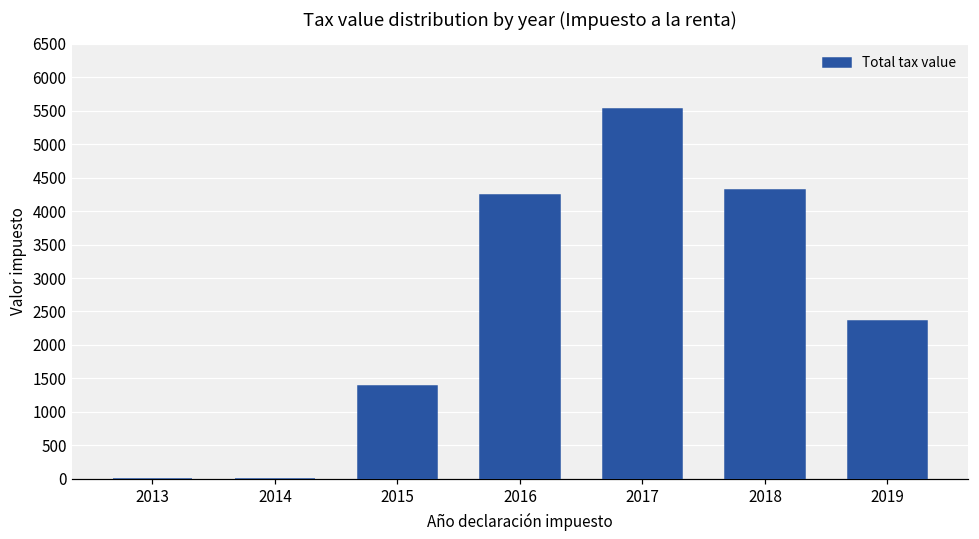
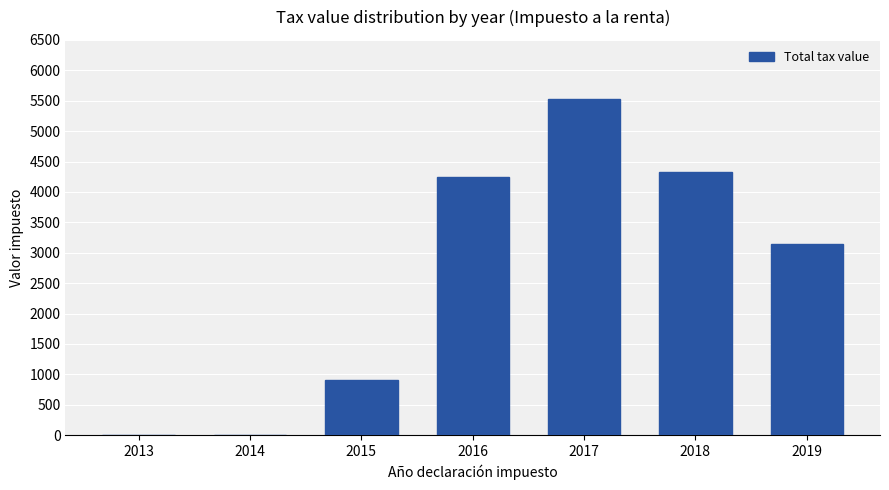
  {
    "2013": 0,
    "2014": 0,
-   "2015": 1400,
+   "2015": 900,
    "2016": 4200,
    "2017": 5500,
    "2018": 4300,
-   "2019": 2400
+   "2019": 3200
  }
